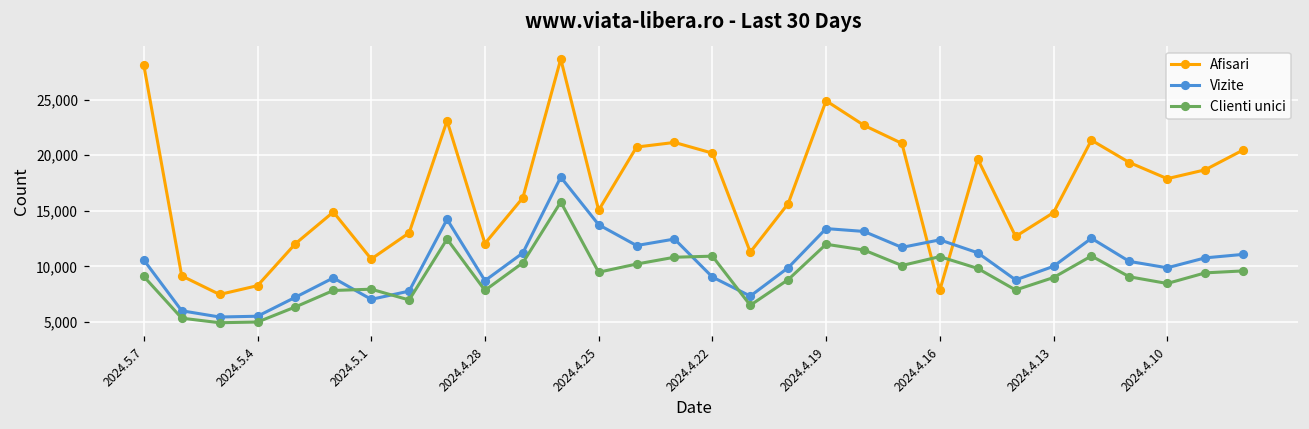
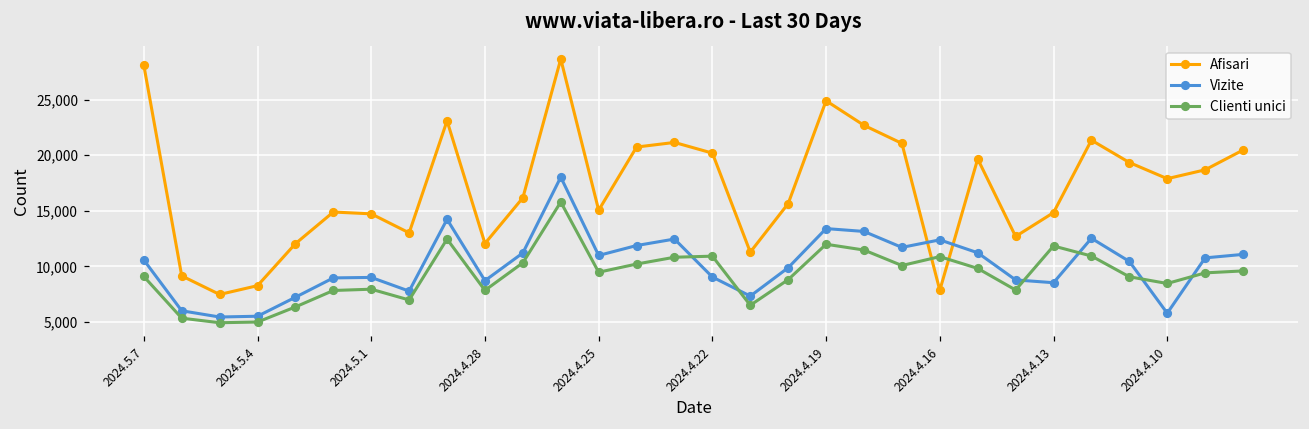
  {
    "Afisari": {
      "2024.5.7": "28,100",
      "2024.5.4": "8,300",
-     "2024.5.1": "10,700",
+     "2024.5.1": "14,700",
      "2024.4.28": "12,100",
      "2024.4.25": "15,100",
      "2024.4.22": "20,200",
      "2024.4.19": "24,900",
      "2024.4.16": "7,900",
      "2024.4.13": "14,800",
      "2024.4.10": "17,900"
    },
    "Vizite": {
      "2024.5.7": "10,600",
      "2024.5.4": "5,500",
-     "2024.5.1": "7,000",
+     "2024.5.1": "9,000",
      "2024.4.28": "8,700",
-     "2024.4.25": "13,800",
+     "2024.4.25": "11,000",
      "2024.4.22": "9,000",
      "2024.4.19": "13,400",
      "2024.4.16": "12,400",
-     "2024.4.13": "10,000",
-     "2024.4.10": "9,900"
+     "2024.4.13": "8,500",
+     "2024.4.10": "5,800"
    },
    "Clienti unici": {
      "2024.5.7": "9,100",
      "2024.5.4": "5,000",
      "2024.5.1": "8,000",
      "2024.4.28": "7,900",
      "2024.4.25": "9,500",
      "2024.4.22": "10,900",
      "2024.4.19": "12,000",
      "2024.4.16": "10,900",
-     "2024.4.13": "9,000",
+     "2024.4.13": "11,800",
      "2024.4.10": "8,500"
    }
  }
